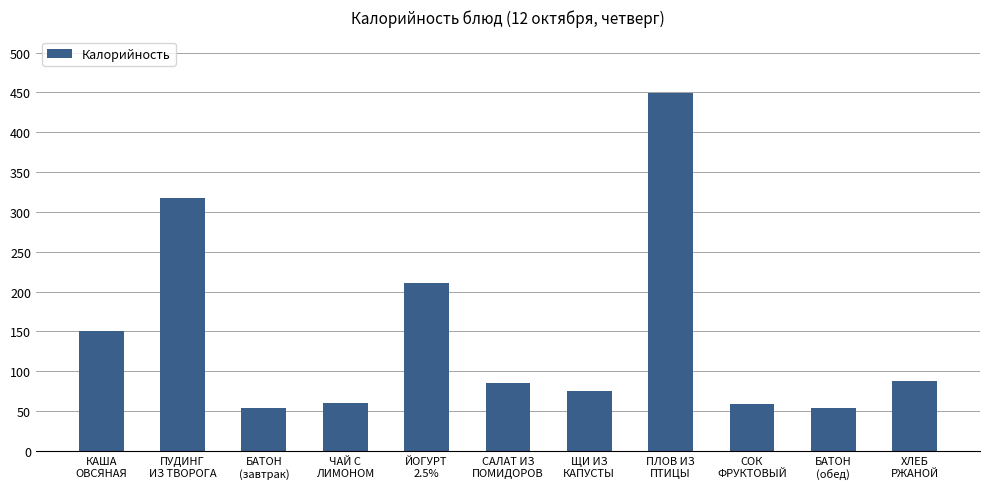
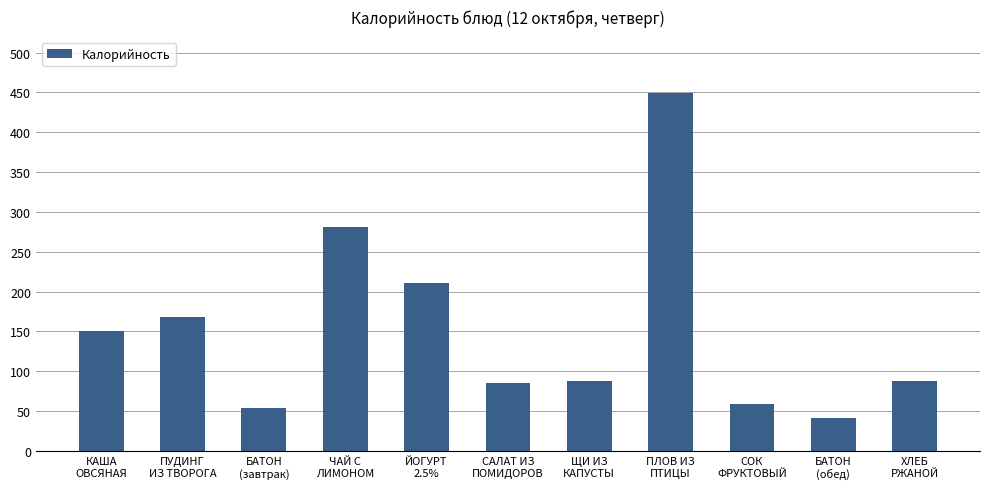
  {
    "КАША ОВСЯНАЯ": 150,
-   "ПУДИНГ ИЗ ТВОРОГА": 320,
+   "ПУДИНГ ИЗ ТВОРОГА": 170,
    "БАТОН (завтрак)": 50,
-   "ЧАЙ С ЛИМОНОМ": 60,
+   "ЧАЙ С ЛИМОНОМ": 280,
    "ЙОГУРТ 2.5%": 210,
    "САЛАТ ИЗ ПОМИДОРОВ": 90,
-   "ЩИ ИЗ КАПУСТЫ": 80,
+   "ЩИ ИЗ КАПУСТЫ": 90,
    "ПЛОВ ИЗ ПТИЦЫ": 450,
    "СОК ФРУКТОВЫЙ": 60,
-   "БАТОН (обед)": 50,
+   "БАТОН (обед)": 40,
    "ХЛЕБ РЖАНОЙ": 90
  }
